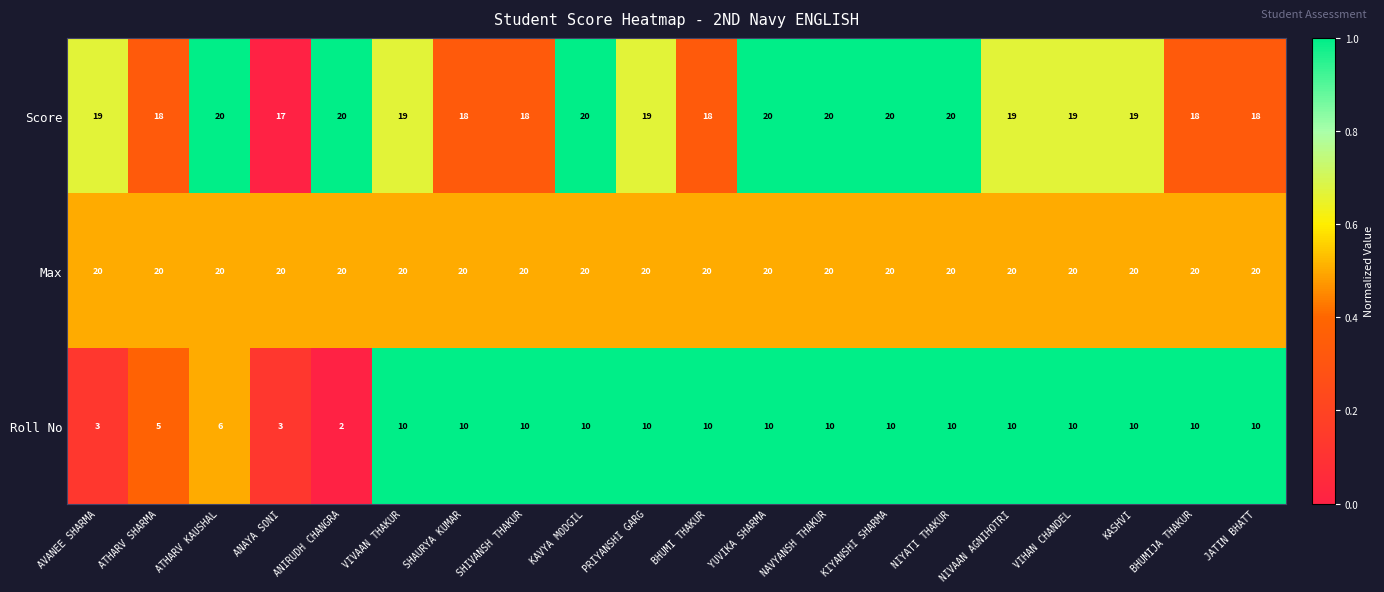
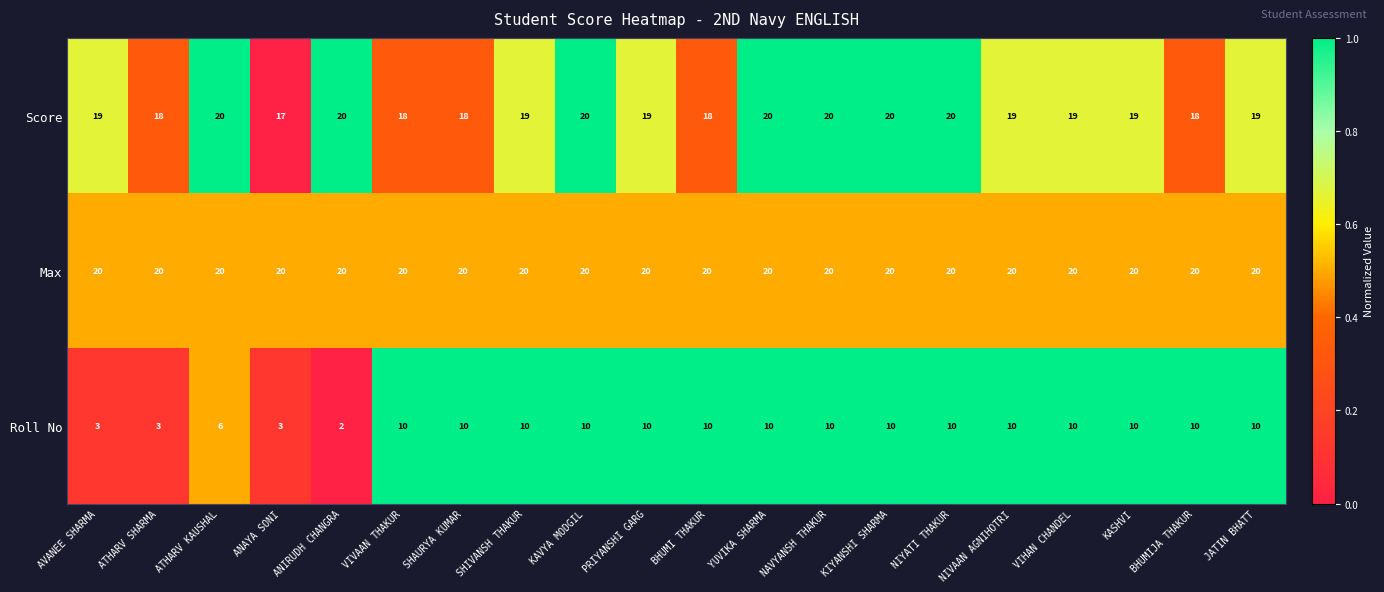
  {
    "Score": {
      "AVANEE SHARMA": 19,
      "ATHARV SHARMA": 18,
      "ATHARV KAUSHAL": 20,
      "ANAYA SONI": 17,
      "ANIRUDH CHANGRA": 20,
-     "VIVAAN THAKUR": 19,
+     "VIVAAN THAKUR": 18,
      "SHAURYA KUMAR": 18,
-     "SHIVANSH THAKUR": 18,
+     "SHIVANSH THAKUR": 19,
      "KAVYA MODGIL": 20,
      "PRIYANSHI GARG": 19,
      "BHUMI THAKUR": 18,
      "YUVIKA SHARMA": 20,
      "NAVYANSH THAKUR": 20,
      "KIYANSHI SHARMA": 20,
      "NIYATI THAKUR": 20,
      "NIVAAN AGNIHOTRI": 19,
      "VIHAN CHANDEL": 19,
      "KASHVI": 19,
      "BHUMIJA THAKUR": 18,
-     "JATIN BHATT": 18
+     "JATIN BHATT": 19
    },
    "Max": {
      "AVANEE SHARMA": 20,
      "ATHARV SHARMA": 20,
      "ATHARV KAUSHAL": 20,
      "ANAYA SONI": 20,
      "ANIRUDH CHANGRA": 20,
      "VIVAAN THAKUR": 20,
      "SHAURYA KUMAR": 20,
      "SHIVANSH THAKUR": 20,
      "KAVYA MODGIL": 20,
      "PRIYANSHI GARG": 20,
      "BHUMI THAKUR": 20,
      "YUVIKA SHARMA": 20,
      "NAVYANSH THAKUR": 20,
      "KIYANSHI SHARMA": 20,
      "NIYATI THAKUR": 20,
      "NIVAAN AGNIHOTRI": 20,
      "VIHAN CHANDEL": 20,
      "KASHVI": 20,
      "BHUMIJA THAKUR": 20,
      "JATIN BHATT": 20
    },
    "Roll No": {
      "AVANEE SHARMA": 3,
-     "ATHARV SHARMA": 5,
+     "ATHARV SHARMA": 3,
      "ATHARV KAUSHAL": 6,
      "ANAYA SONI": 3,
      "ANIRUDH CHANGRA": 2,
      "VIVAAN THAKUR": 10,
      "SHAURYA KUMAR": 10,
      "SHIVANSH THAKUR": 10,
      "KAVYA MODGIL": 10,
      "PRIYANSHI GARG": 10,
      "BHUMI THAKUR": 10,
      "YUVIKA SHARMA": 10,
      "NAVYANSH THAKUR": 10,
      "KIYANSHI SHARMA": 10,
      "NIYATI THAKUR": 10,
      "NIVAAN AGNIHOTRI": 10,
      "VIHAN CHANDEL": 10,
      "KASHVI": 10,
      "BHUMIJA THAKUR": 10,
      "JATIN BHATT": 10
    }
  }
